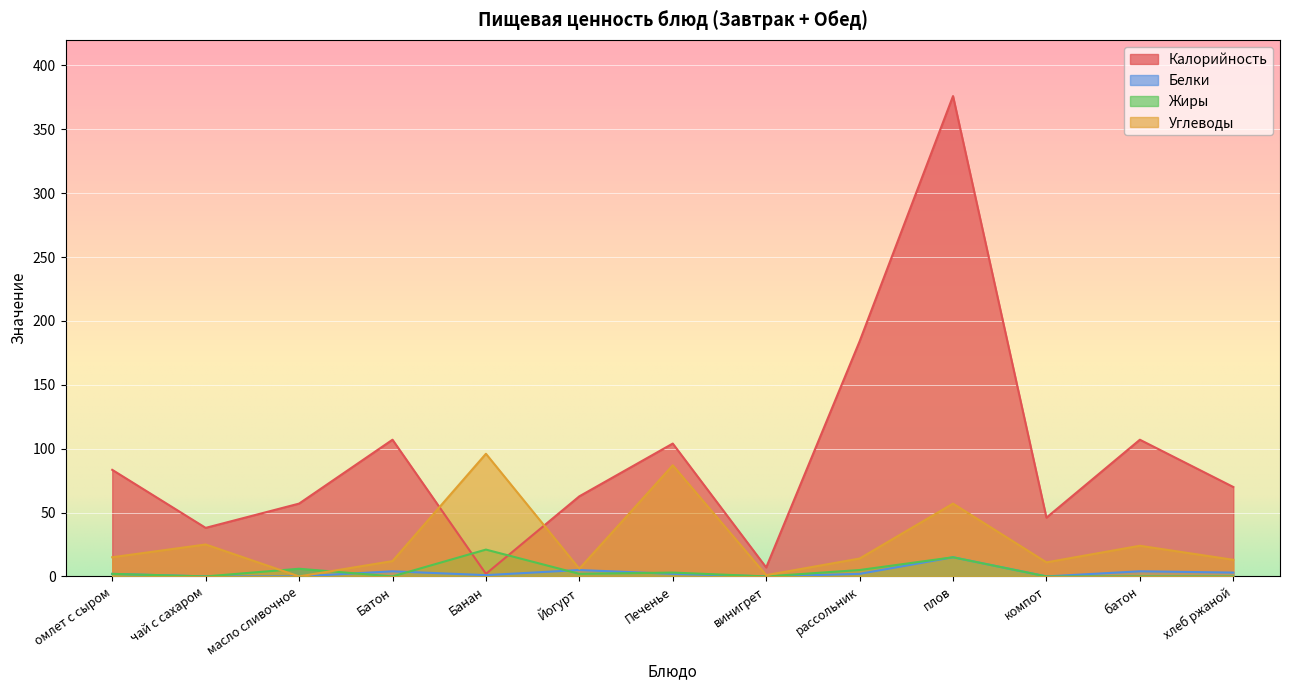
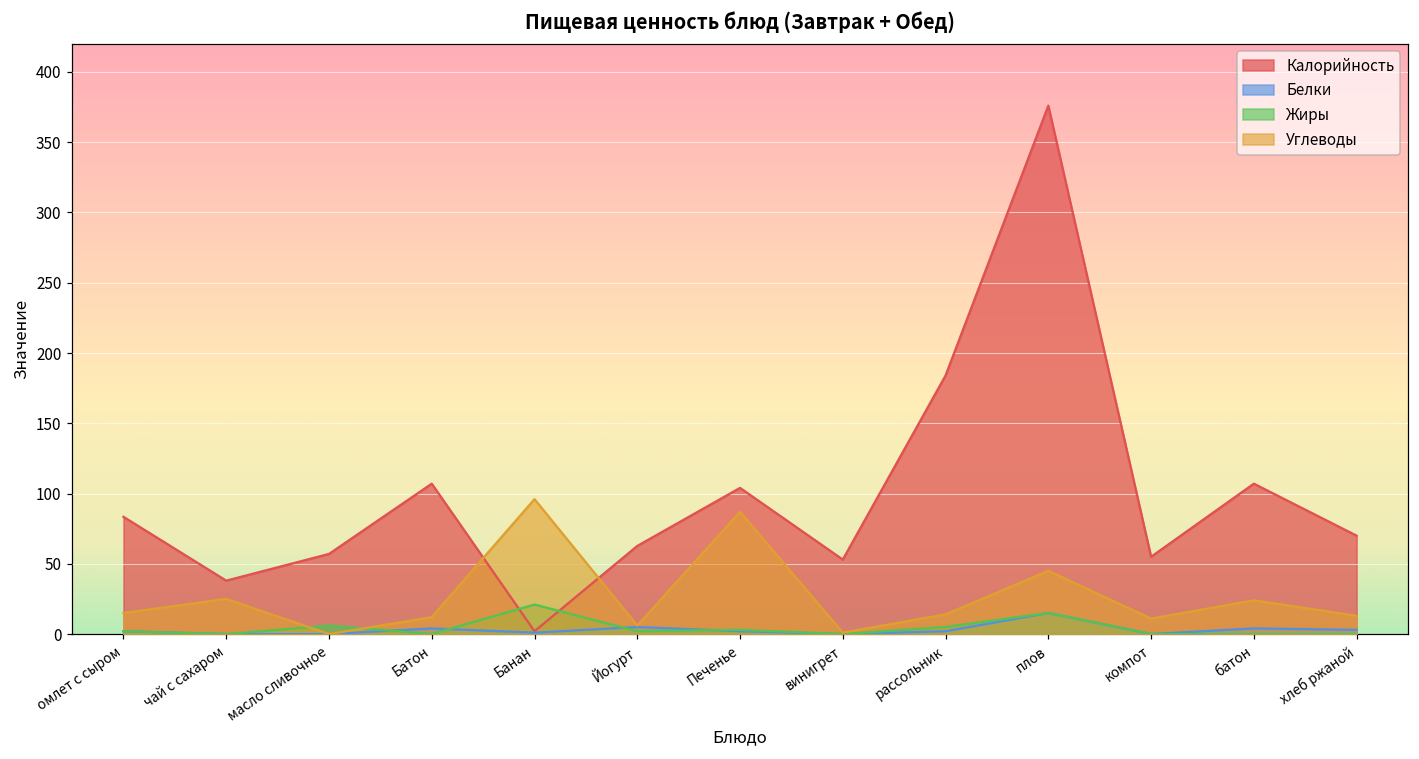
  {
    "Калорийность": {
      "омлет с сыром": 83,
      "чай с сахаром": 38,
      "масло сливочное": 57,
      "Батон": 107,
      "Йогурт": 63,
      "Печенье": 104,
-     "винигрет": 7,
+     "винигрет": 53,
      "рассольник": 184,
      "плов": 376,
-     "компот": 46,
+     "компот": 55,
      "батон": 107,
      "хлеб ржаной": 70
    },
    "Белки": {
      "Батон": 4,
      "рассольник": 2,
      "батон": 4,
      "хлеб ржаной": 3
    },
    "Жиры": {
      "масло сливочное": 6,
      "Батон": 0,
      "Банан": 21,
      "Йогурт": 2,
      "рассольник": 5,
      "батон": 0,
      "хлеб ржаной": 0
    },
    "Углеводы": {
      "омлет с сыром": 15,
      "чай с сахаром": 25,
      "Батон": 12,
      "Банан": 96,
      "Печенье": 87,
      "рассольник": 14,
-     "плов": 57,
+     "плов": 45,
      "компот": 11,
      "батон": 24,
      "хлеб ржаной": 13
    }
  }
